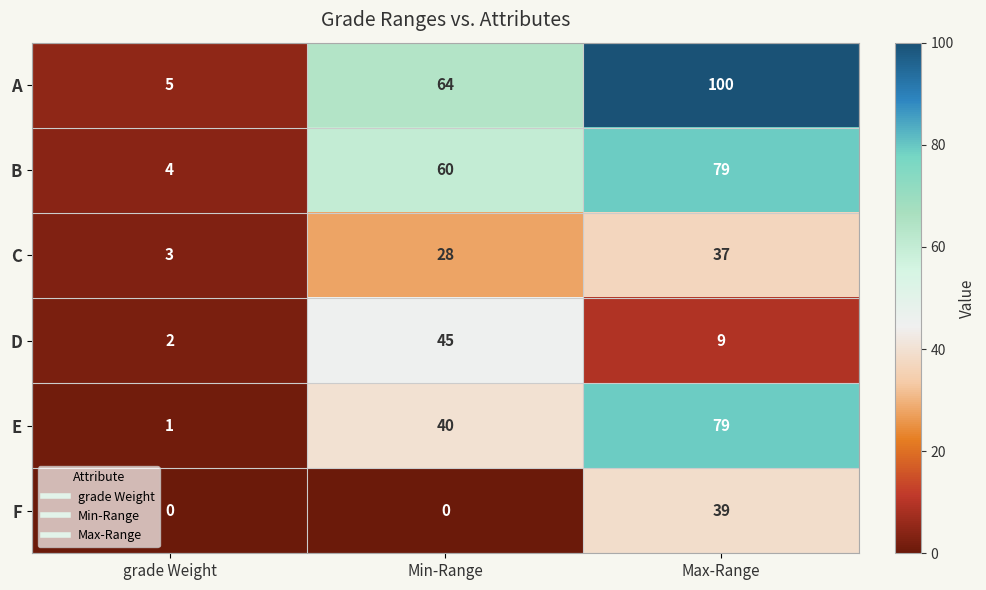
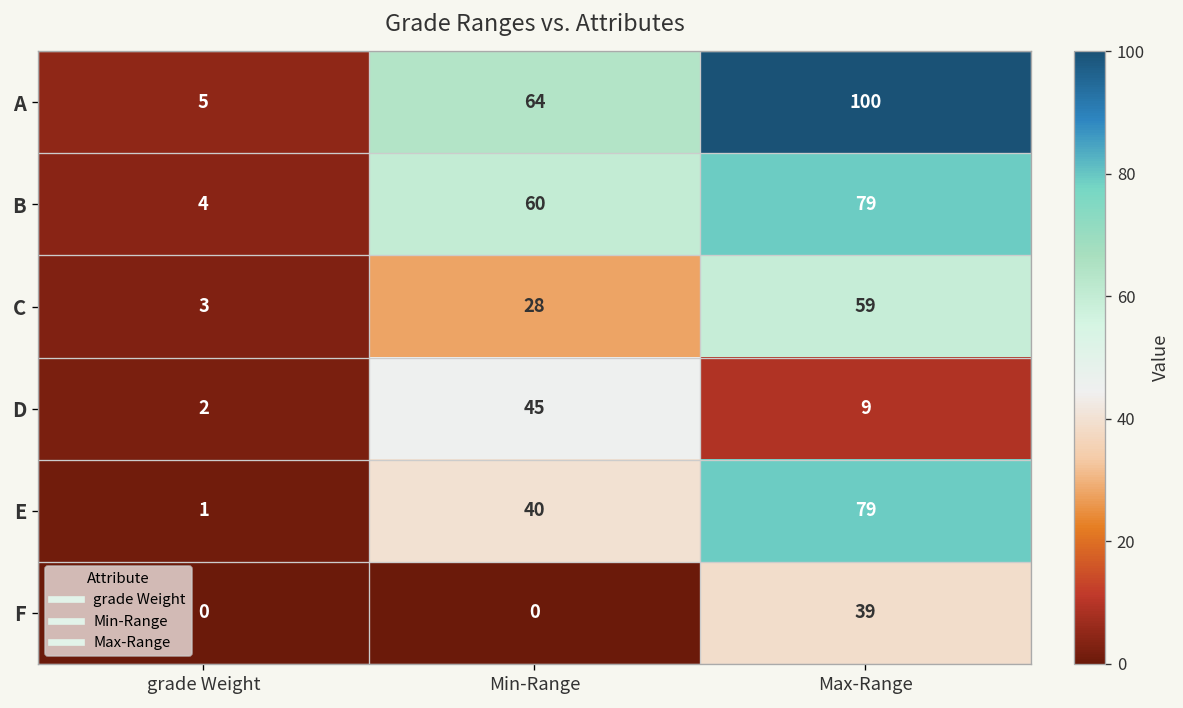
  {
    "A": {
      "grade Weight": 5,
      "Min-Range": 64,
      "Max-Range": 100
    },
    "B": {
      "grade Weight": 4,
      "Min-Range": 60,
      "Max-Range": 79
    },
    "C": {
      "grade Weight": 3,
      "Min-Range": 28,
-     "Max-Range": 37
+     "Max-Range": 59
    },
    "D": {
      "grade Weight": 2,
      "Min-Range": 45,
      "Max-Range": 9
    },
    "E": {
      "grade Weight": 1,
      "Min-Range": 40,
      "Max-Range": 79
    },
    "F": {
      "grade Weight": 0,
      "Min-Range": 0,
      "Max-Range": 39
    }
  }
